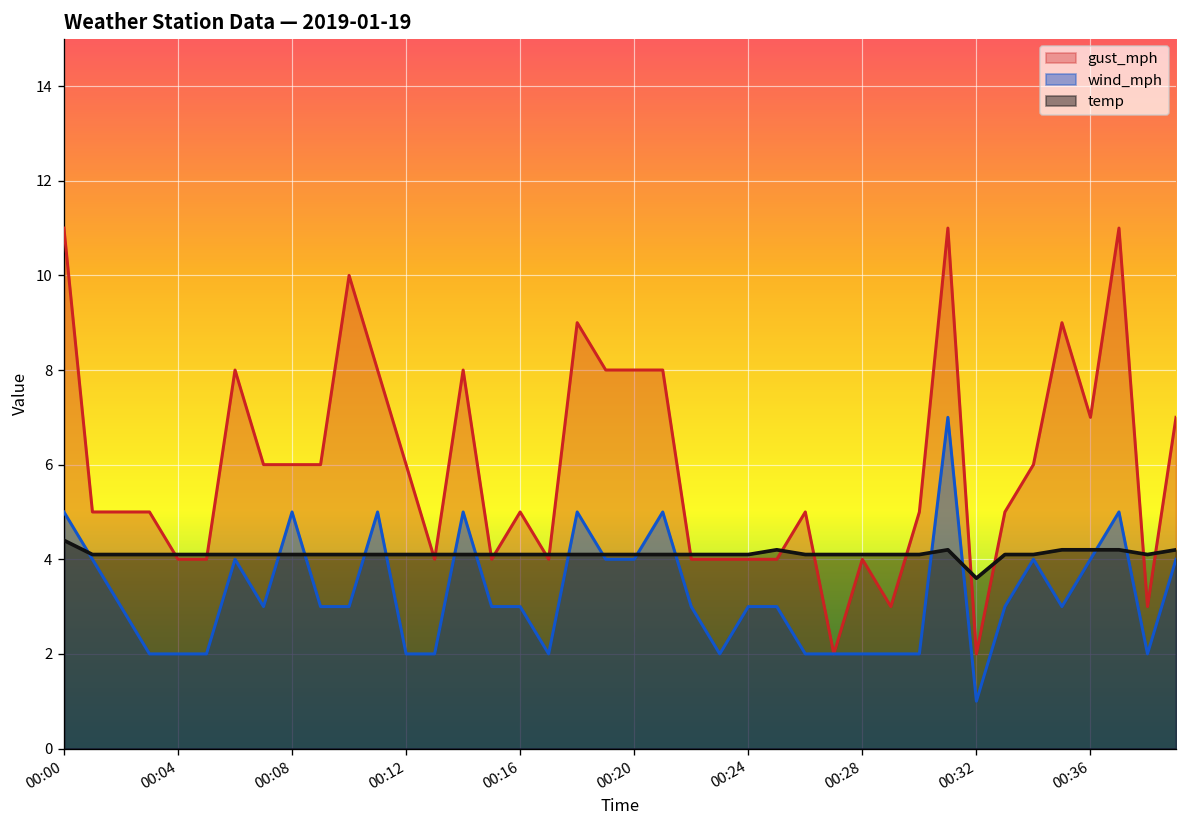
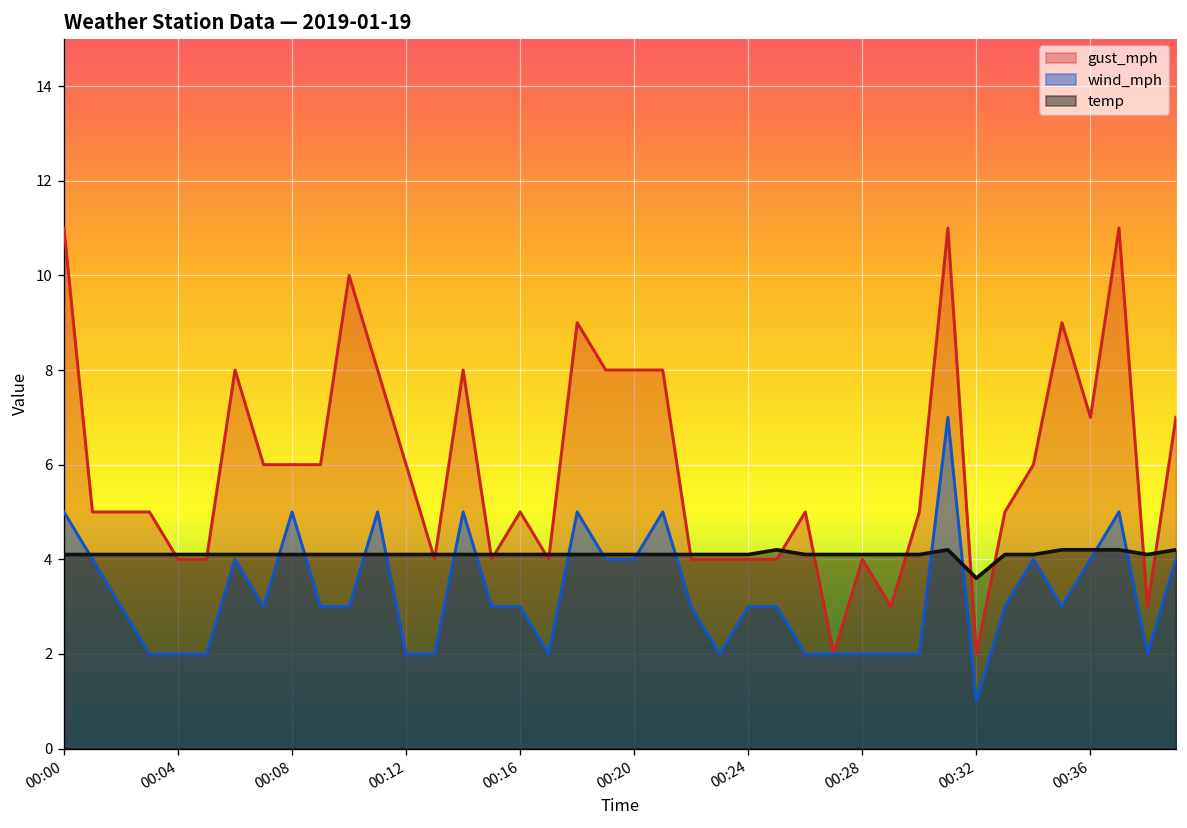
  {
    "gust_mph": {
      "00:00": 11.0,
      "00:04": 4.0,
      "00:08": 6.0,
      "00:12": 6.0,
      "00:16": 5.0,
      "00:20": 8.0,
      "00:24": 4.0,
      "00:28": 4.0,
      "00:32": 2.0,
      "00:36": 7.0
    },
    "wind_mph": {
      "00:00": 5.0,
      "00:04": 2.0,
      "00:08": 5.0,
      "00:12": 2.0,
      "00:16": 3.0,
      "00:20": 4.0,
      "00:24": 3.0,
      "00:28": 2.0,
      "00:32": 1.0,
      "00:36": 4.0
    },
    "temp": {
-     "00:00": 4.4,
+     "00:00": 4.1,
      "00:04": 4.1,
      "00:08": 4.1,
      "00:12": 4.1,
      "00:16": 4.1,
      "00:20": 4.1,
      "00:24": 4.1,
      "00:28": 4.1,
      "00:32": 3.6,
      "00:36": 4.2
    }
  }
